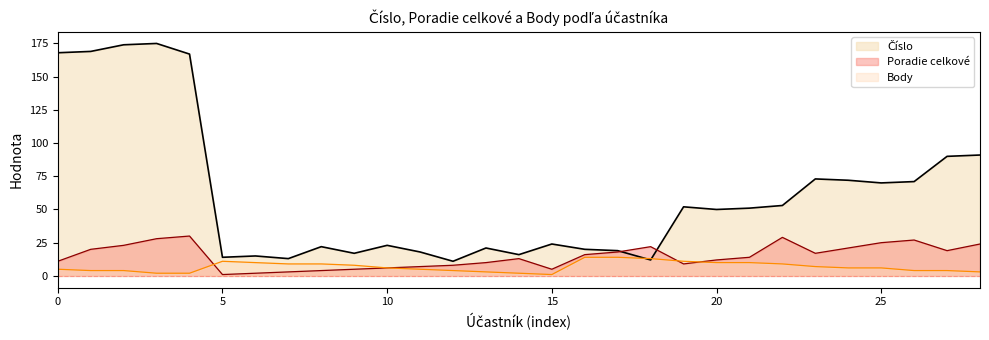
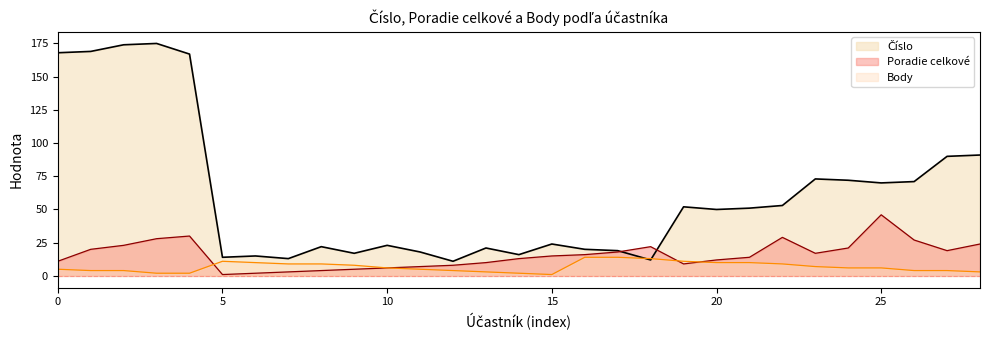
  {
    "Poradie celkové": {
      "0": 11,
      "5": 1,
-     "15": 5,
+     "15": 15,
      "20": 12,
-     "25": 25
+     "25": 46
    }
  }
